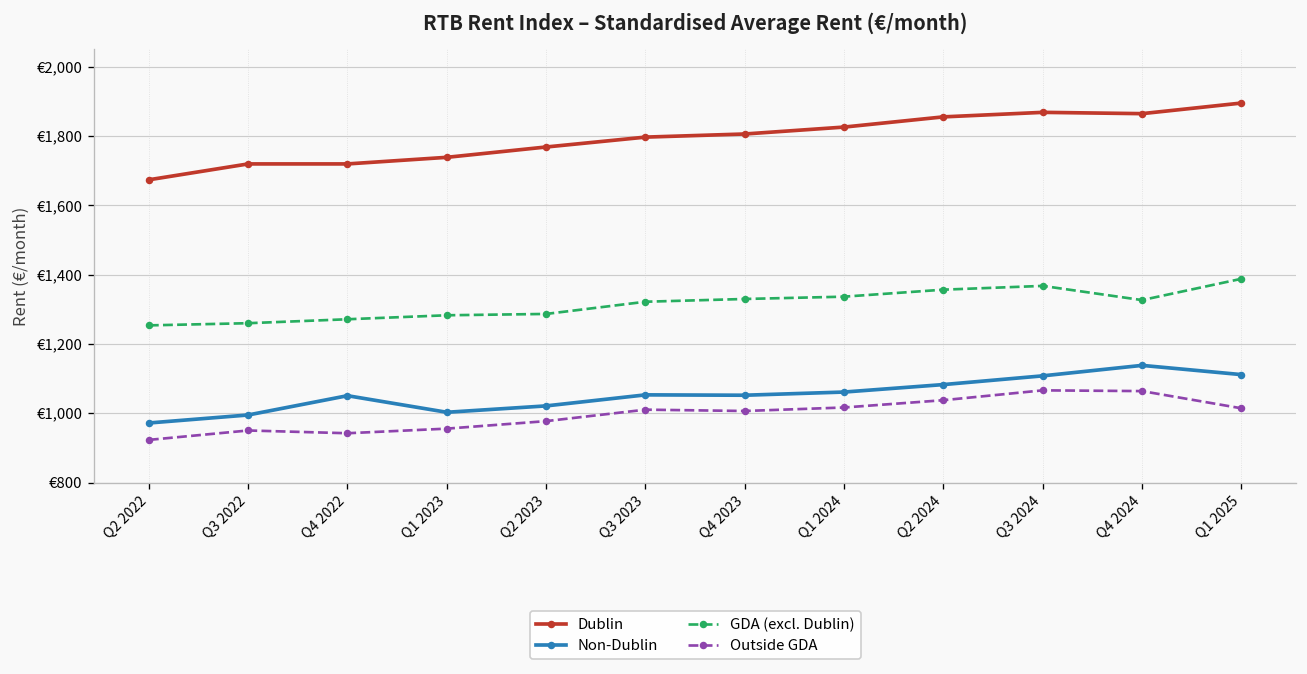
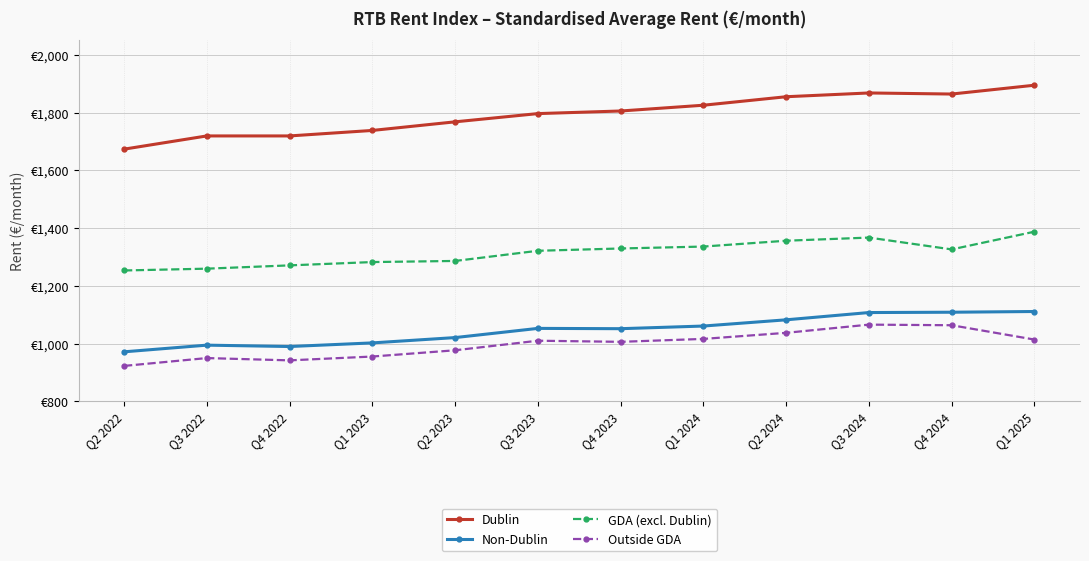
  {
    "Dublin": {
      "Q2 2022": "€1,670",
      "Q3 2022": "€1,720",
      "Q4 2022": "€1,720",
      "Q1 2023": "€1,740",
      "Q2 2023": "€1,770",
      "Q3 2023": "€1,800",
      "Q4 2023": "€1,810",
      "Q1 2024": "€1,830",
      "Q2 2024": "€1,860",
      "Q3 2024": "€1,870",
      "Q4 2024": "€1,860",
      "Q1 2025": "€1,900"
    },
    "Non-Dublin": {
      "Q2 2022": "€970",
      "Q3 2022": "€990",
-     "Q4 2022": "€1,050",
+     "Q4 2022": "€990",
      "Q1 2023": "€1,000",
      "Q2 2023": "€1,020",
      "Q3 2023": "€1,050",
      "Q4 2023": "€1,050",
      "Q1 2024": "€1,060",
      "Q2 2024": "€1,080",
      "Q3 2024": "€1,110",
-     "Q4 2024": "€1,140",
+     "Q4 2024": "€1,110",
      "Q1 2025": "€1,110"
    },
    "GDA (excl. Dublin)": {
      "Q2 2022": "€1,250",
      "Q3 2022": "€1,260",
      "Q4 2022": "€1,270",
      "Q1 2023": "€1,280",
      "Q2 2023": "€1,290",
      "Q3 2023": "€1,320",
      "Q4 2023": "€1,330",
      "Q1 2024": "€1,340",
      "Q2 2024": "€1,360",
      "Q3 2024": "€1,370",
      "Q4 2024": "€1,330",
      "Q1 2025": "€1,390"
    },
    "Outside GDA": {
      "Q2 2022": "€920",
      "Q3 2022": "€950",
      "Q4 2022": "€940",
      "Q1 2023": "€960",
      "Q2 2023": "€980",
      "Q3 2023": "€1,010",
      "Q4 2023": "€1,010",
      "Q1 2024": "€1,020",
      "Q2 2024": "€1,040",
      "Q3 2024": "€1,070",
      "Q4 2024": "€1,060",
      "Q1 2025": "€1,010"
    }
  }
